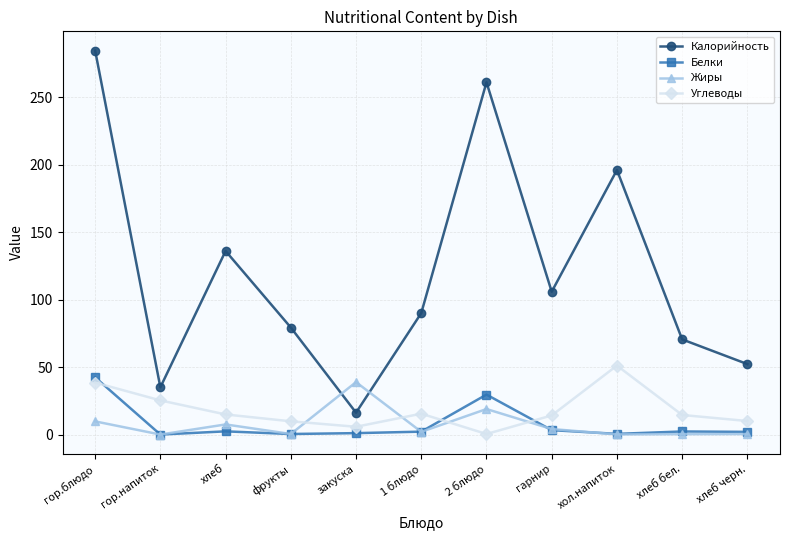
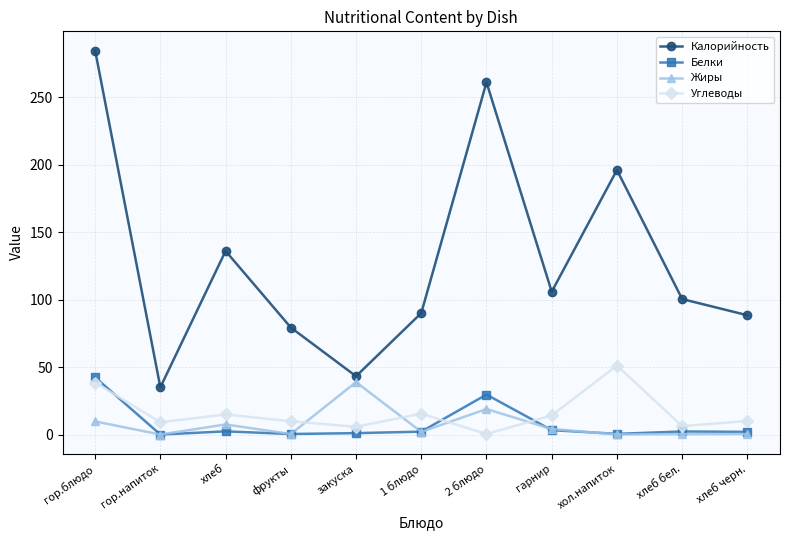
  {
    "Калорийность": {
      "гор.блюдо": 285,
      "гор.напиток": 35,
      "хлеб": 136,
      "фрукты": 79,
-     "закуска": 16,
+     "закуска": 43,
      "1 блюдо": 90,
      "2 блюдо": 261,
      "гарнир": 106,
      "хол.напиток": 196,
-     "хлеб бел.": 71,
-     "хлеб черн.": 52
+     "хлеб бел.": 100,
+     "хлеб черн.": 88
    },
    "Белки": {
      "гор.блюдо": 42,
      "хлеб": 2,
      "закуска": 1,
      "2 блюдо": 30,
      "хлеб бел.": 2
    },
    "Жиры": {
      "гор.блюдо": 10,
      "хлеб": 7,
      "закуска": 39,
      "2 блюдо": 19,
      "хлеб бел.": 0
    },
    "Углеводы": {
      "гор.блюдо": 39,
-     "гор.напиток": 25,
+     "гор.напиток": 9,
      "хлеб": 15,
      "фрукты": 10,
      "закуска": 6,
      "1 блюдо": 15,
      "2 блюдо": 0,
      "гарнир": 14,
      "хол.напиток": 51,
-     "хлеб бел.": 14,
+     "хлеб бел.": 6,
      "хлеб черн.": 10
    }
  }
